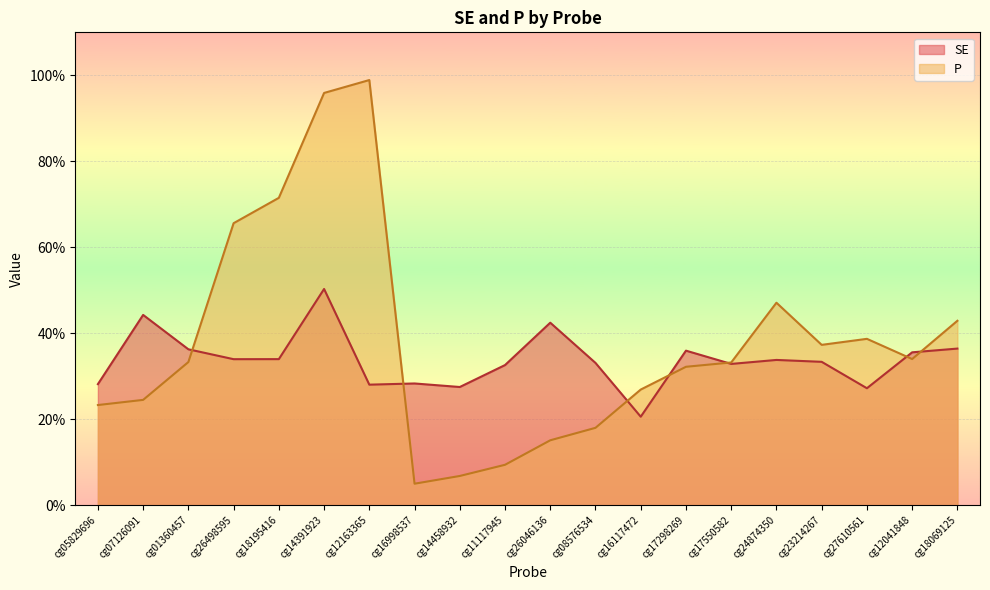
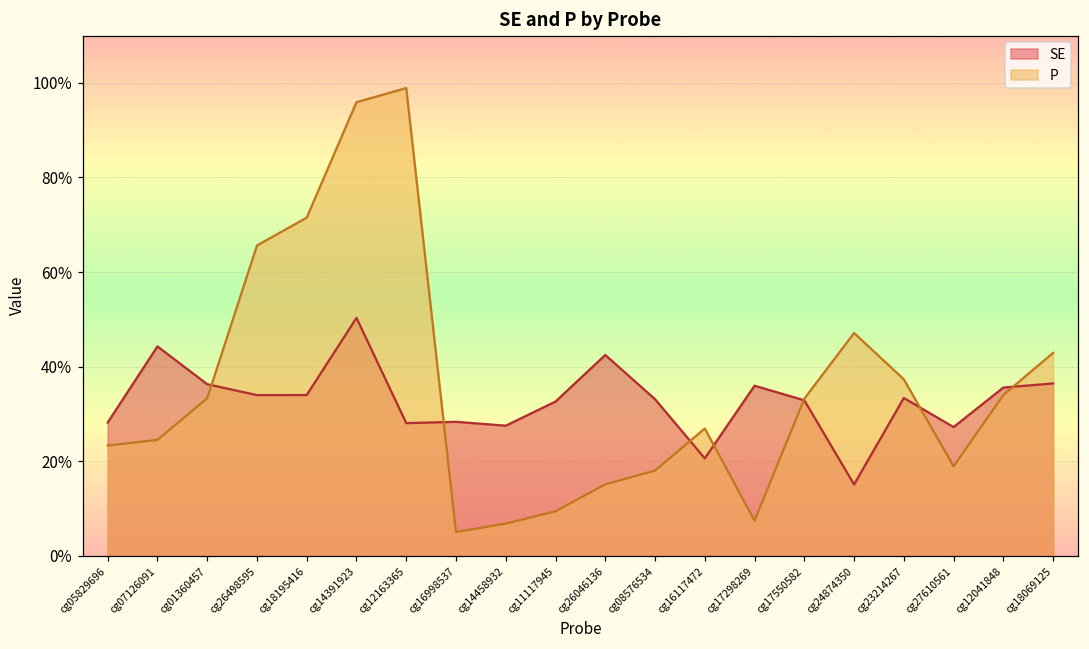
  {
    "SE": {
      "cg05829696": "28%",
      "cg07126091": "44%",
      "cg01360457": "36%",
      "cg26498595": "34%",
      "cg18195416": "34%",
      "cg14391923": "50%",
      "cg12163365": "28%",
      "cg16998537": "28%",
      "cg14458932": "27%",
      "cg11117945": "33%",
      "cg26046136": "42%",
      "cg08576534": "33%",
      "cg16117472": "21%",
      "cg17298269": "36%",
-     "cg24874350": "34%",
+     "cg24874350": "15%",
      "cg23214267": "33%",
      "cg27610561": "27%",
      "cg12041848": "36%",
      "cg18069125": "36%"
    },
    "P": {
      "cg05829696": "23%",
      "cg07126091": "25%",
      "cg01360457": "33%",
      "cg26498595": "66%",
      "cg18195416": "72%",
      "cg14391923": "96%",
      "cg12163365": "99%",
      "cg16998537": "5%",
      "cg14458932": "7%",
      "cg11117945": "9%",
      "cg26046136": "15%",
      "cg08576534": "18%",
      "cg16117472": "27%",
-     "cg17298269": "32%",
+     "cg17298269": "7%",
      "cg24874350": "47%",
      "cg23214267": "37%",
-     "cg27610561": "39%",
+     "cg27610561": "19%",
      "cg12041848": "34%",
      "cg18069125": "43%"
    }
  }
